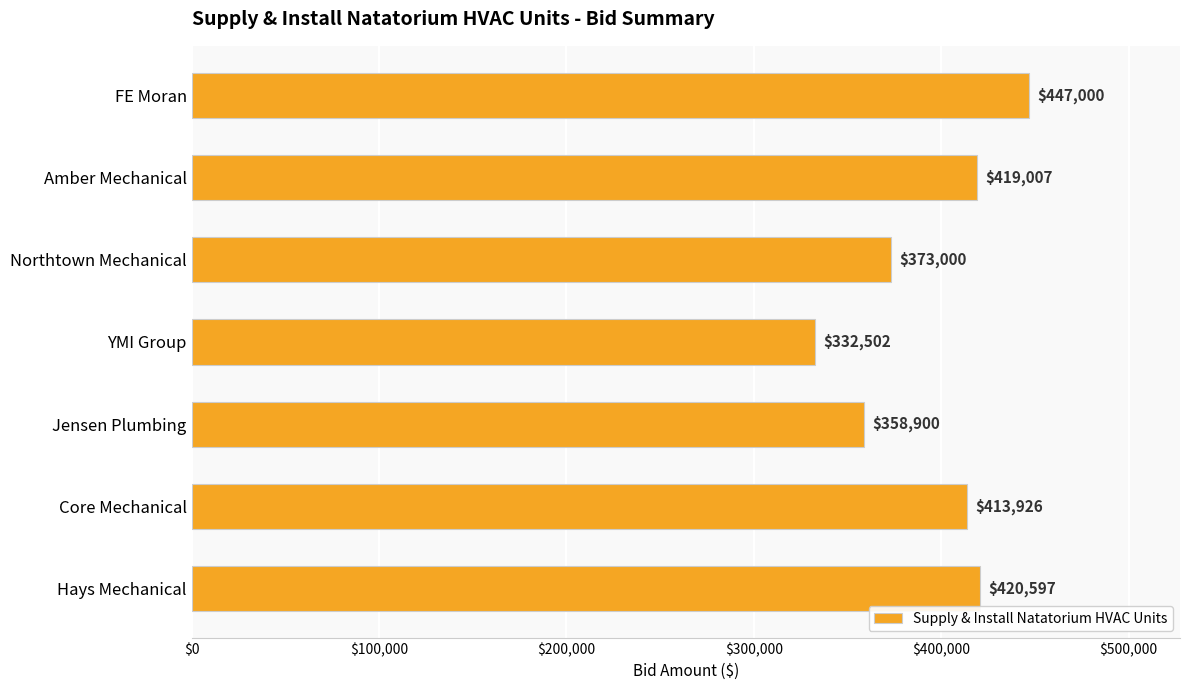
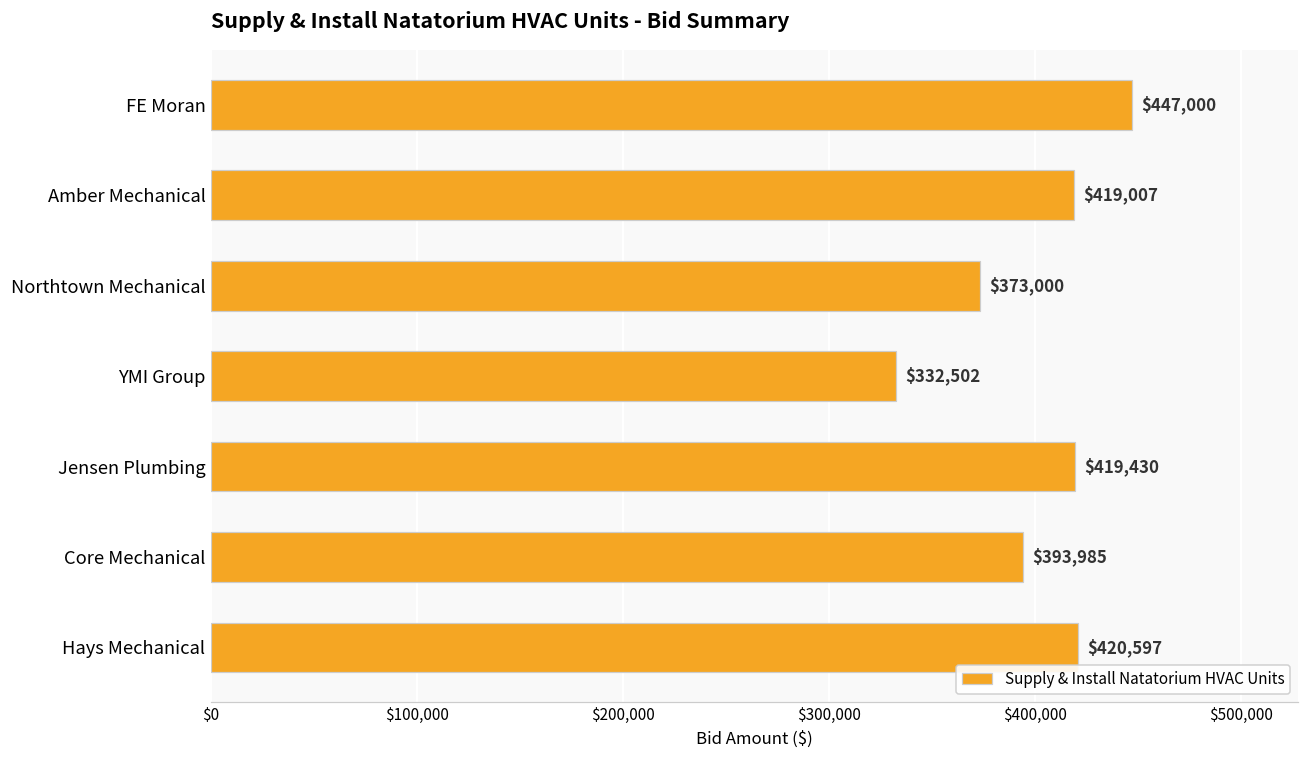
  {
    "FE Moran": "$447,000",
    "Amber Mechanical": "$419,007",
    "Northtown Mechanical": "$373,000",
    "YMI Group": "$332,502",
-   "Jensen Plumbing": "$358,900",
-   "Core Mechanical": "$413,926",
+   "Jensen Plumbing": "$419,430",
+   "Core Mechanical": "$393,985",
    "Hays Mechanical": "$420,597"
  }
